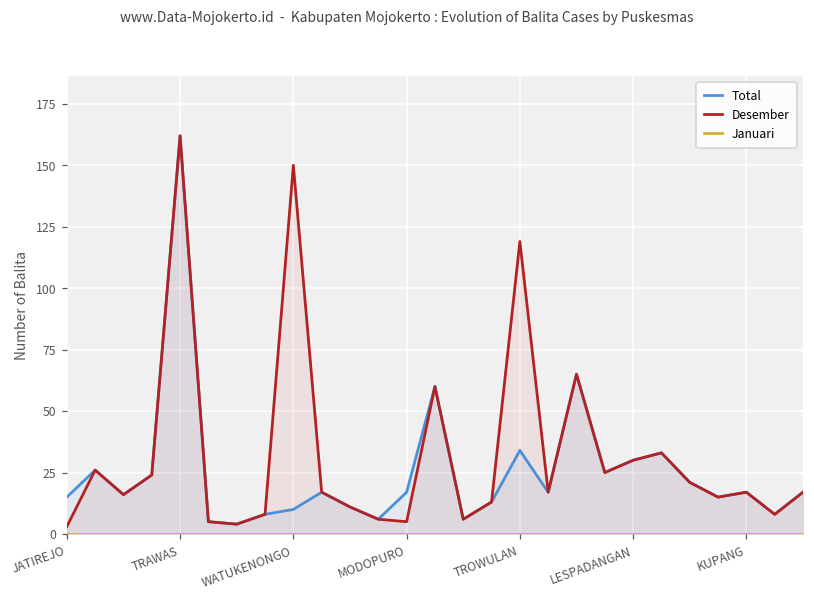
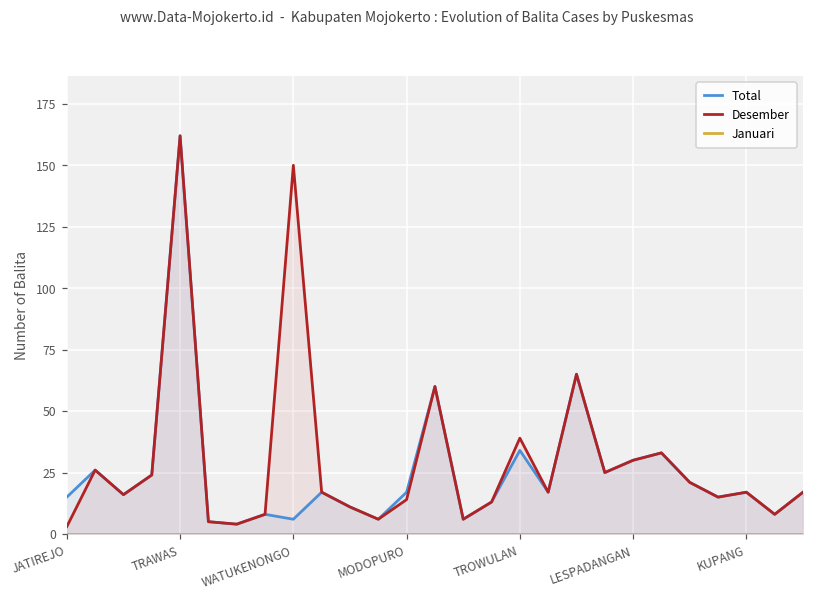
  {
    "Total": {
      "JATIREJO": 15,
-     "WATUKENONGO": 10,
+     "WATUKENONGO": 6,
      "MODOPURO": 17,
      "TROWULAN": 34
    },
    "Desember": {
      "JATIREJO": 3,
      "WATUKENONGO": 150,
-     "MODOPURO": 5,
-     "TROWULAN": 119
+     "MODOPURO": 14,
+     "TROWULAN": 39
    },
    "Januari": {
      "JATIREJO": 0,
      "TRAWAS": 0,
      "WATUKENONGO": 0,
      "MODOPURO": 0,
      "TROWULAN": 0,
      "LESPADANGAN": 0,
      "KUPANG": 0
    }
  }
